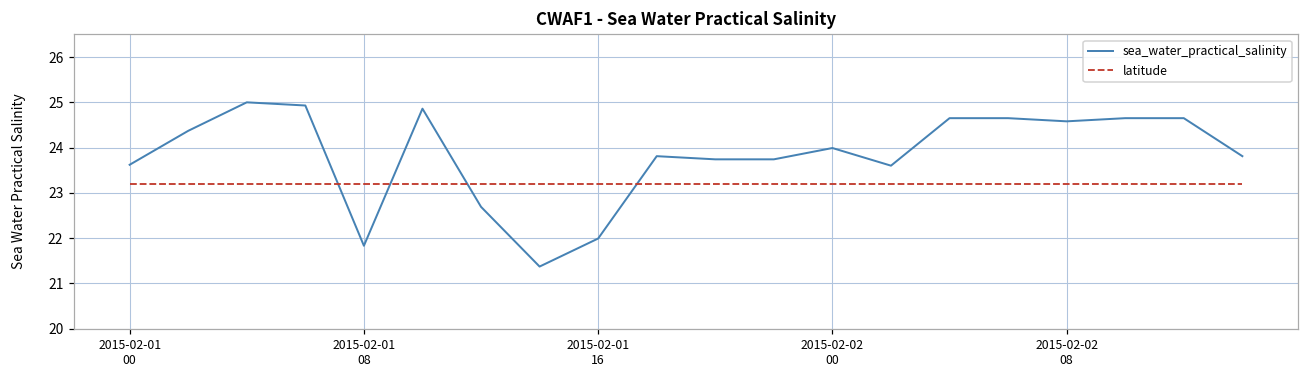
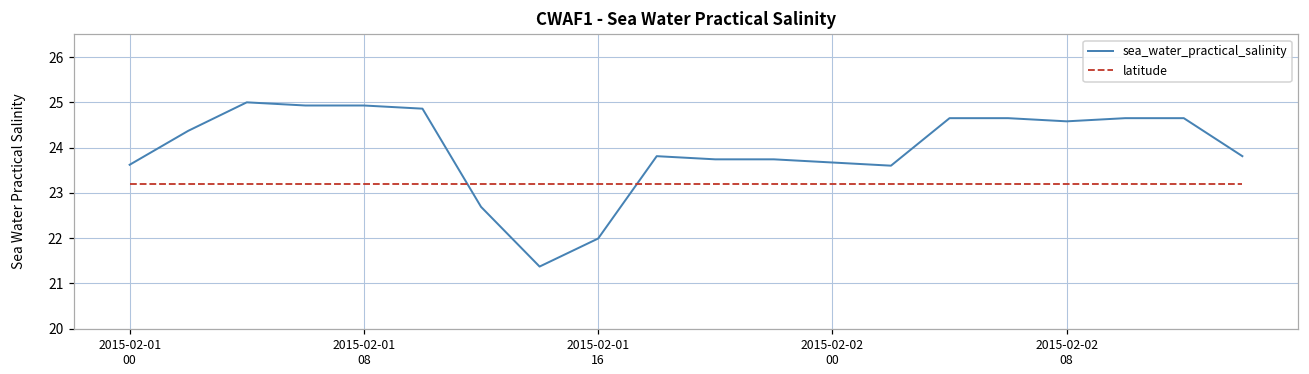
  {
    "sea_water_practical_salinity": {
      "2015-02-01 00": 23.6,
-     "2015-02-01 08": 21.8,
+     "2015-02-01 08": 24.9,
      "2015-02-01 16": 22.0,
-     "2015-02-02 00": 24.0,
+     "2015-02-02 00": 23.7,
      "2015-02-02 08": 24.6
    },
    "latitude": {
      "2015-02-01 00": 23.2,
      "2015-02-01 08": 23.2,
      "2015-02-01 16": 23.2,
      "2015-02-02 00": 23.2,
      "2015-02-02 08": 23.2
    }
  }
